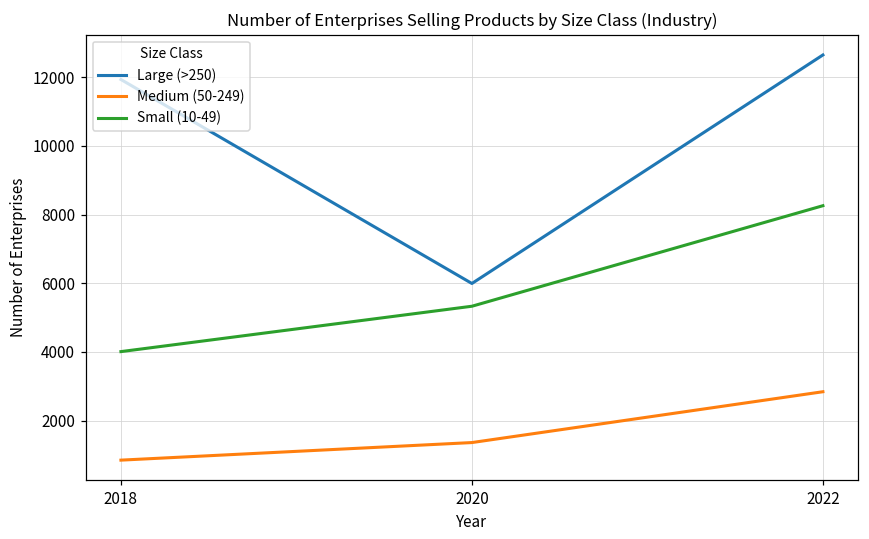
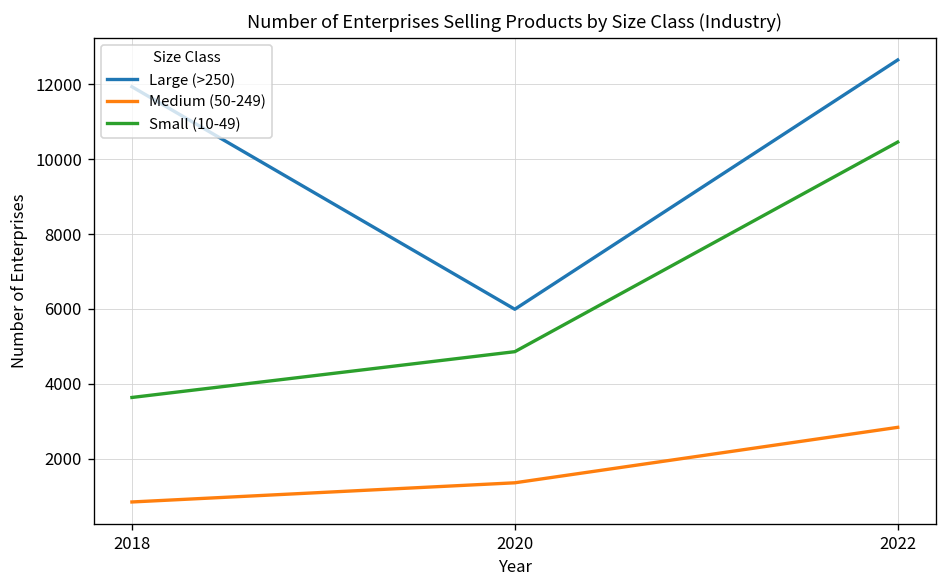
  {
    "Large (>250)": {
      "2020": 6000,
      "2022": 12700
    },
    "Medium (50-249)": {
      "2018": 800,
      "2020": 1400,
      "2022": 2800
    },
    "Small (10-49)": {
-     "2018": 4000,
-     "2020": 5300,
-     "2022": 8300
+     "2018": 3600,
+     "2020": 4900,
+     "2022": 10500
    }
  }
